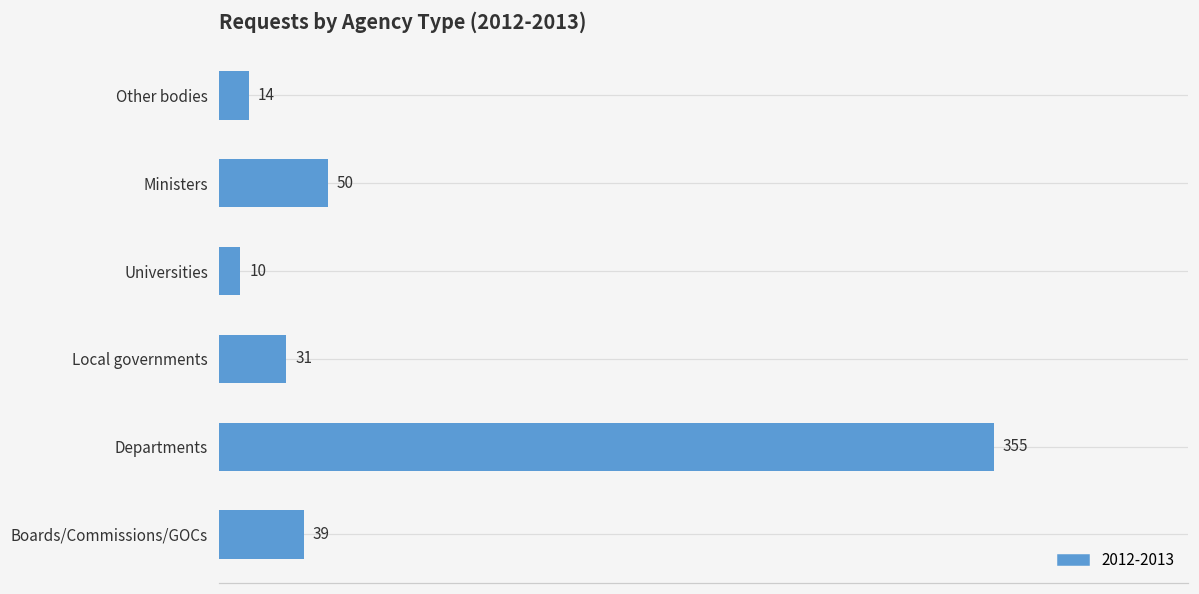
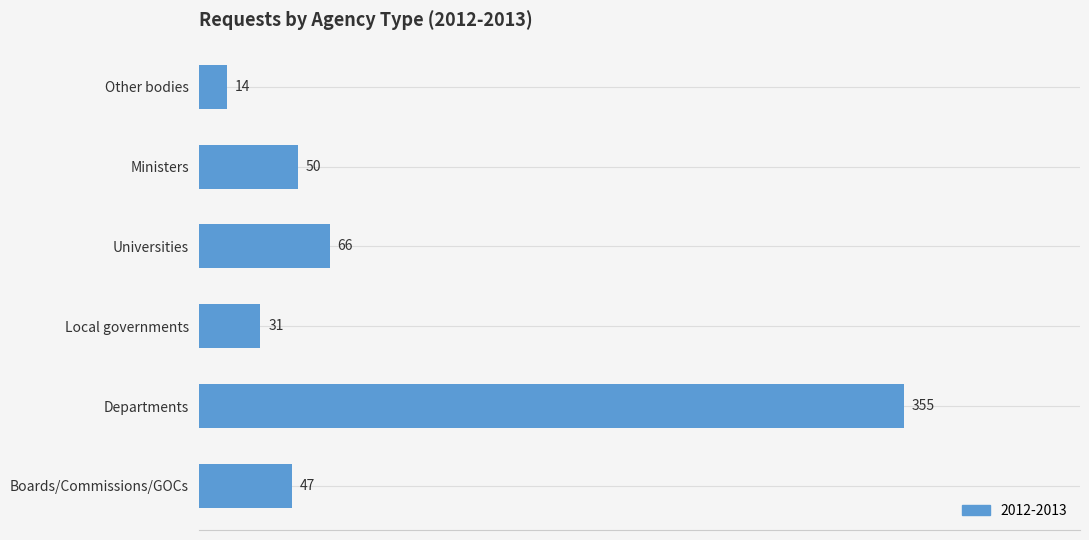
  {
    "Other bodies": 14,
    "Ministers": 50,
-   "Universities": 10,
+   "Universities": 66,
    "Local governments": 31,
    "Departments": 355,
-   "Boards/Commissions/GOCs": 39
+   "Boards/Commissions/GOCs": 47
  }
